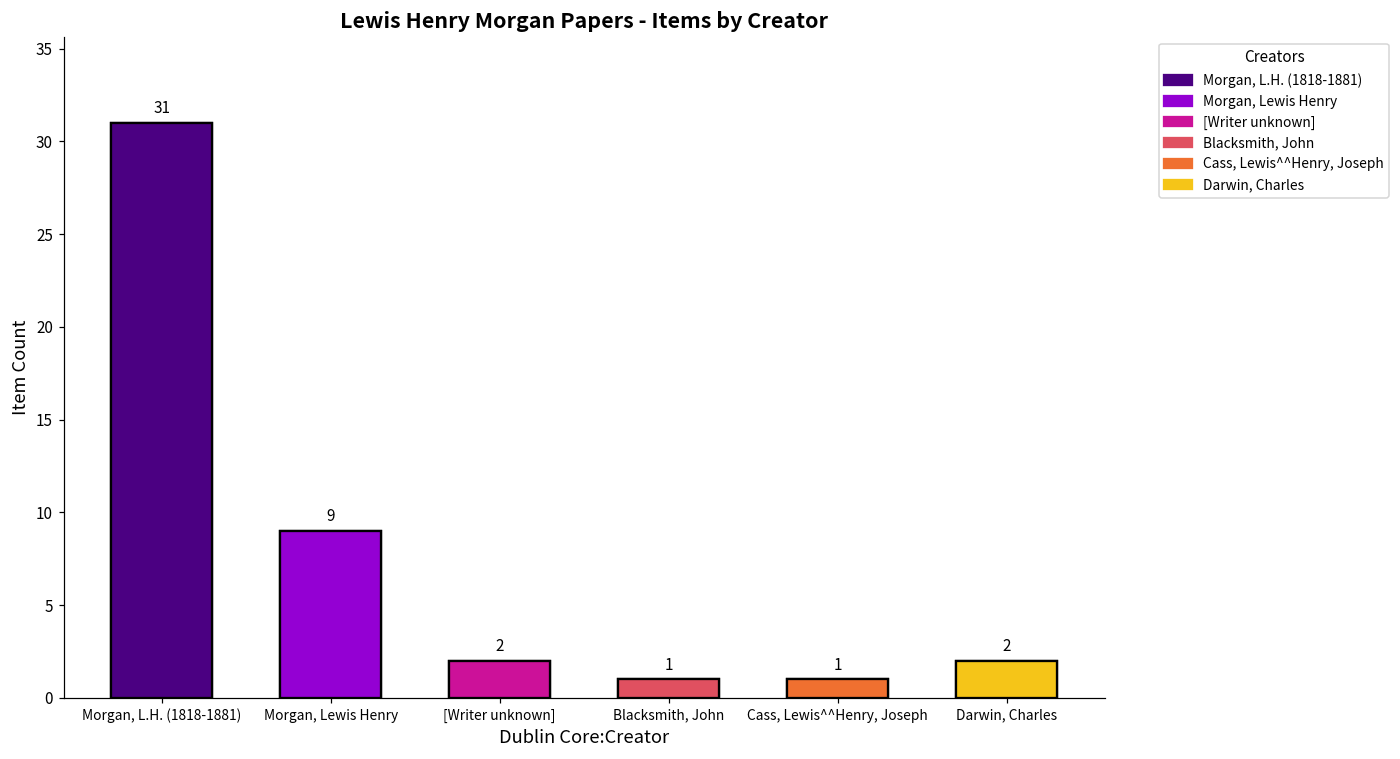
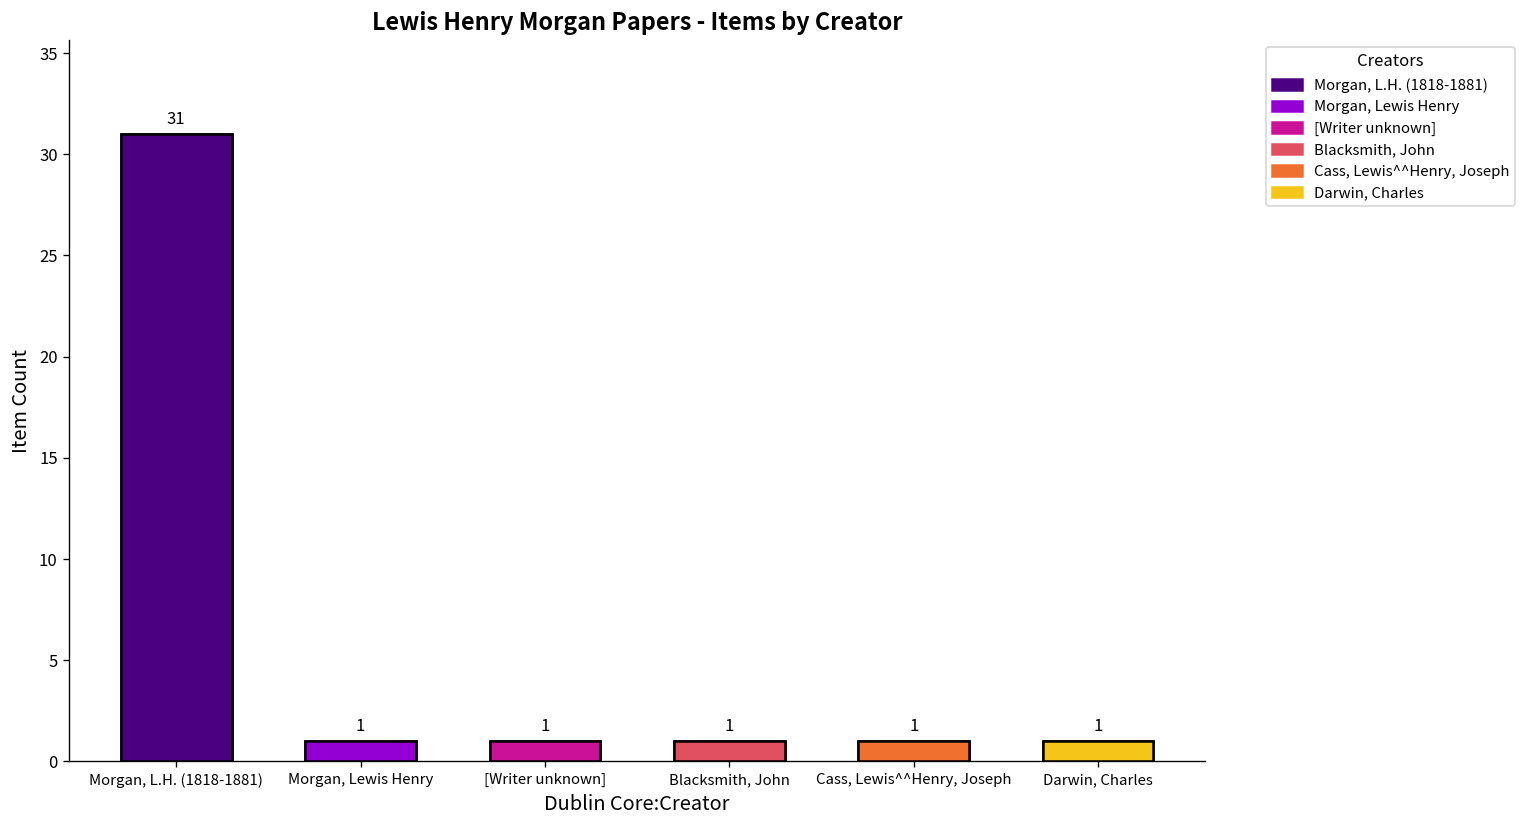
  {
    "Morgan, Lewis Henry": {
-     "Morgan, Lewis Henry": 9
+     "Morgan, Lewis Henry": 1
    },
    "[Writer unknown]": {
-     "[Writer unknown]": 2
+     "[Writer unknown]": 1
    },
    "Darwin, Charles": {
-     "Darwin, Charles": 2
+     "Darwin, Charles": 1
    }
  }
